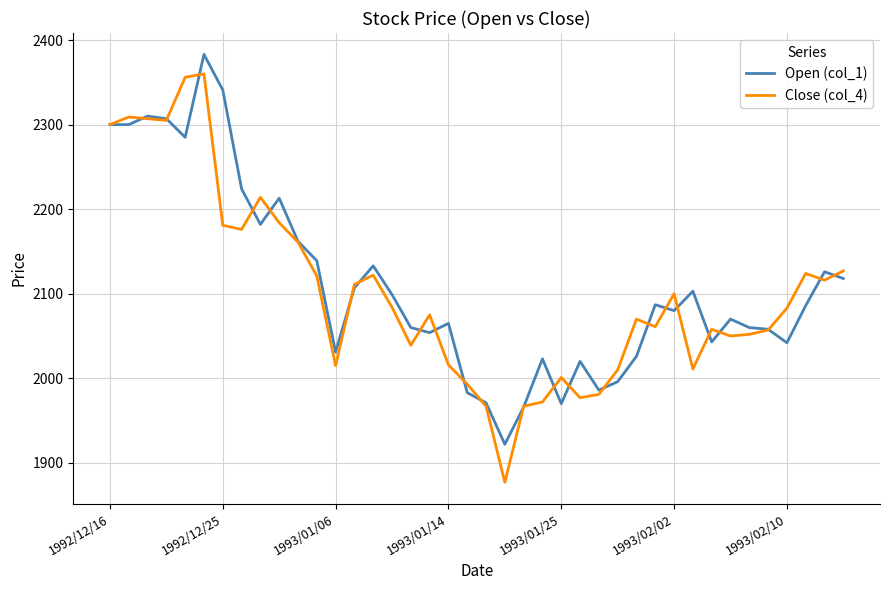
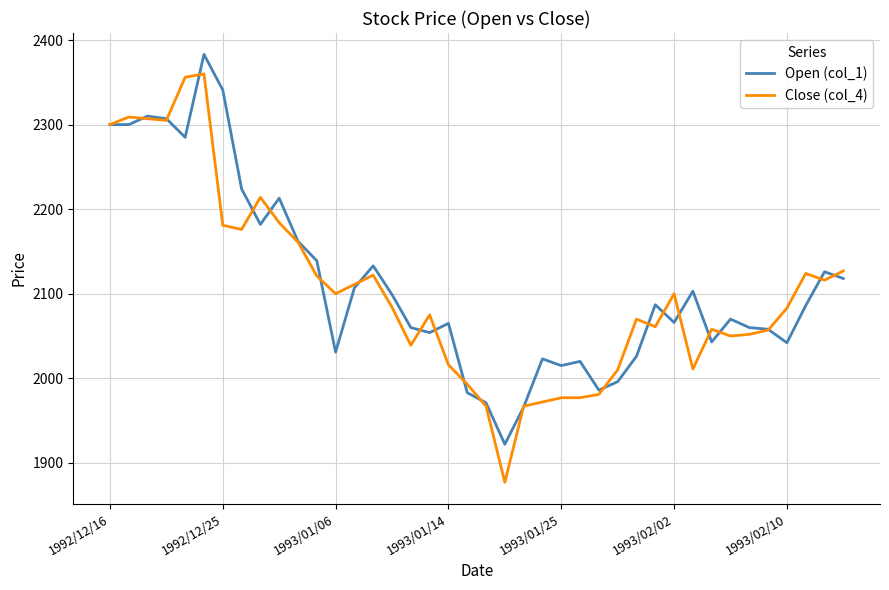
  {
    "Open (col_1)": {
      "1992/12/25": 2340,
      "1993/01/06": 2030,
      "1993/01/14": 2070,
-     "1993/01/25": 1970,
-     "1993/02/02": 2080,
+     "1993/01/25": 2020,
+     "1993/02/02": 2070,
      "1993/02/10": 2040
    },
    "Close (col_4)": {
      "1992/12/25": 2180,
-     "1993/01/06": 2020,
+     "1993/01/06": 2100,
      "1993/01/14": 2020,
-     "1993/01/25": 2000,
+     "1993/01/25": 1980,
      "1993/02/02": 2100,
      "1993/02/10": 2080
    }
  }
